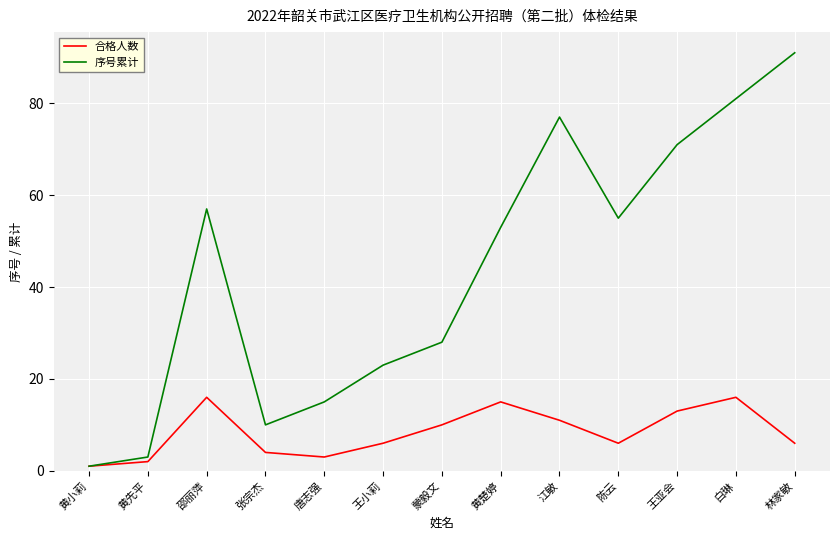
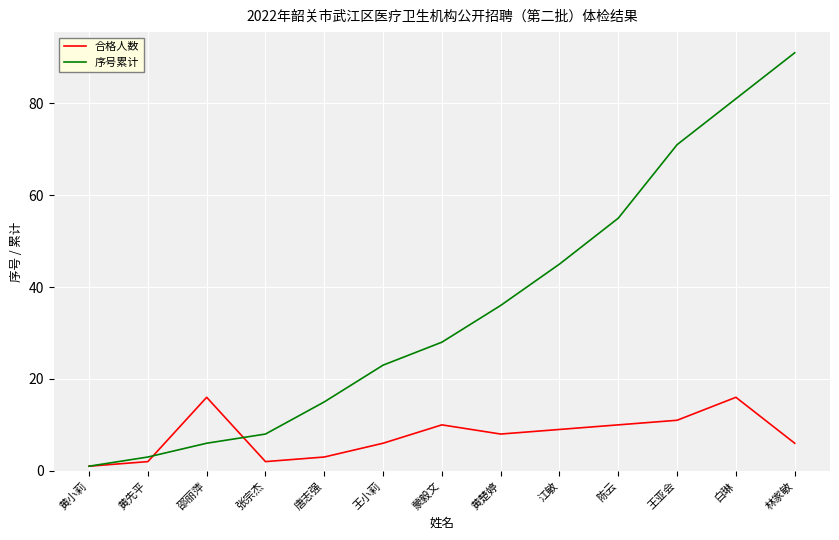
  {
    "合格人数": {
      "黄先平": 2,
      "邵丽萍": 16,
-     "张宗杰": 4,
+     "张宗杰": 2,
      "唐志强": 3,
      "王小莉": 6,
      "蒙毅文": 10,
-     "黄楚婷": 15,
-     "江敏": 11,
-     "陈云": 6,
-     "王亚会": 13,
+     "黄楚婷": 8,
+     "江敏": 9,
+     "陈云": 10,
+     "王亚会": 11,
      "白琳": 16,
      "林家敏": 6
    },
    "序号累计": {
      "黄先平": 3,
-     "邵丽萍": 57,
-     "张宗杰": 10,
+     "邵丽萍": 6,
+     "张宗杰": 8,
      "唐志强": 15,
      "王小莉": 23,
      "蒙毅文": 28,
-     "黄楚婷": 53,
-     "江敏": 77,
+     "黄楚婷": 36,
+     "江敏": 45,
      "陈云": 55,
      "王亚会": 71,
      "白琳": 81,
      "林家敏": 91
    }
  }
